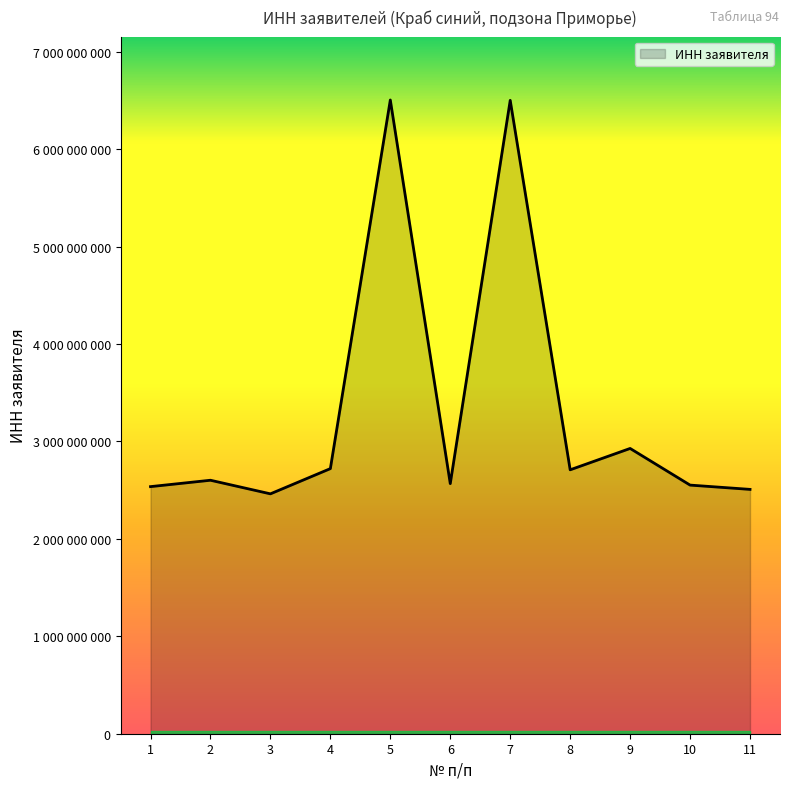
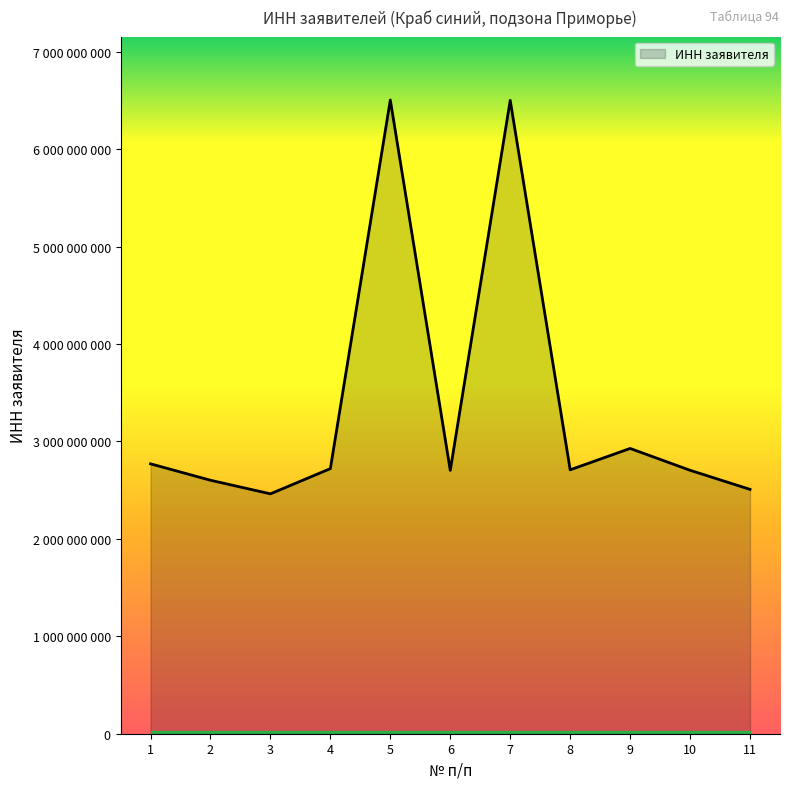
  {
    "ИНН заявителя": {
-     "1": 2500000000,
+     "1": 2800000000,
      "2": 2600000000,
      "3": 2500000000,
      "4": 2700000000,
      "5": 6500000000,
-     "6": 2600000000,
+     "6": 2700000000,
      "7": 6500000000,
      "8": 2700000000,
      "9": 2900000000,
-     "10": 2600000000,
+     "10": 2700000000,
      "11": 2500000000
    }
  }
